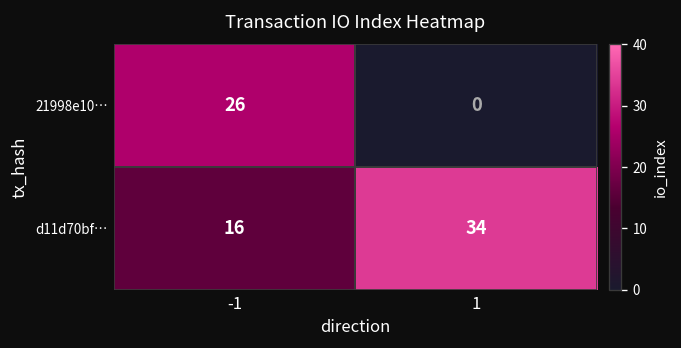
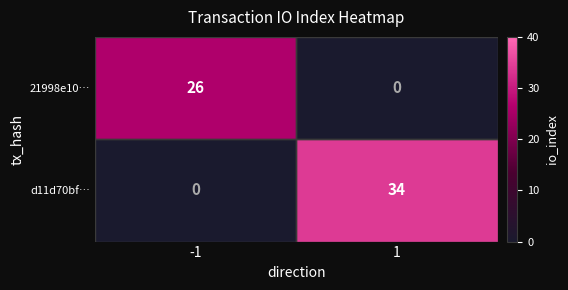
  {
    "21998e10…": {
      "-1": 26,
      "1": 0
    },
    "d11d70bf…": {
-     "-1": 16,
+     "-1": 0,
      "1": 34
    }
  }
